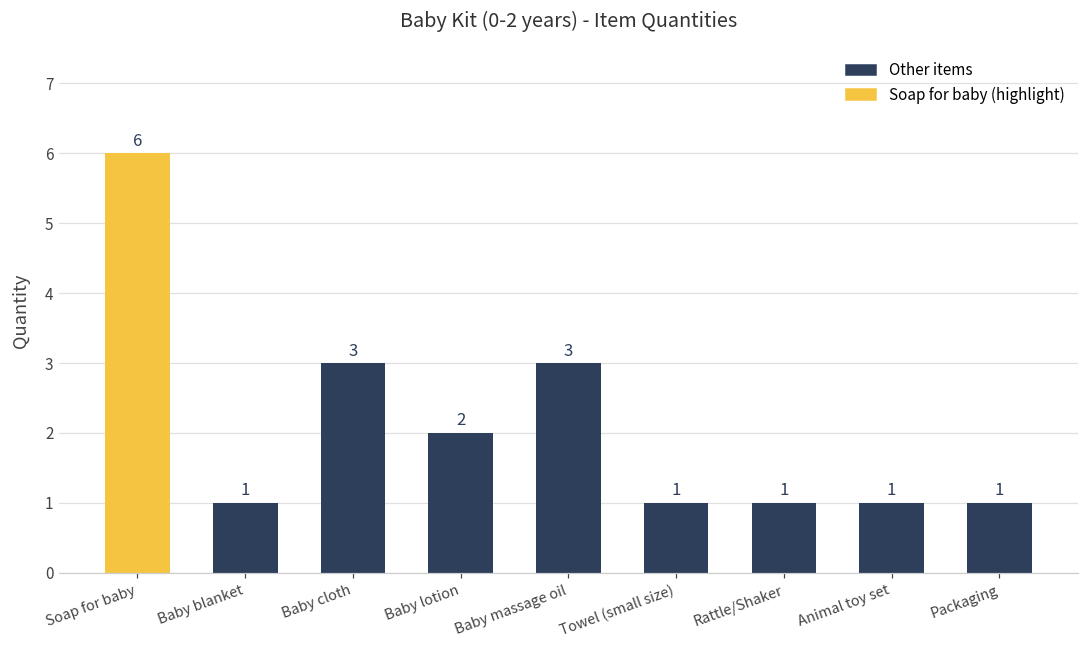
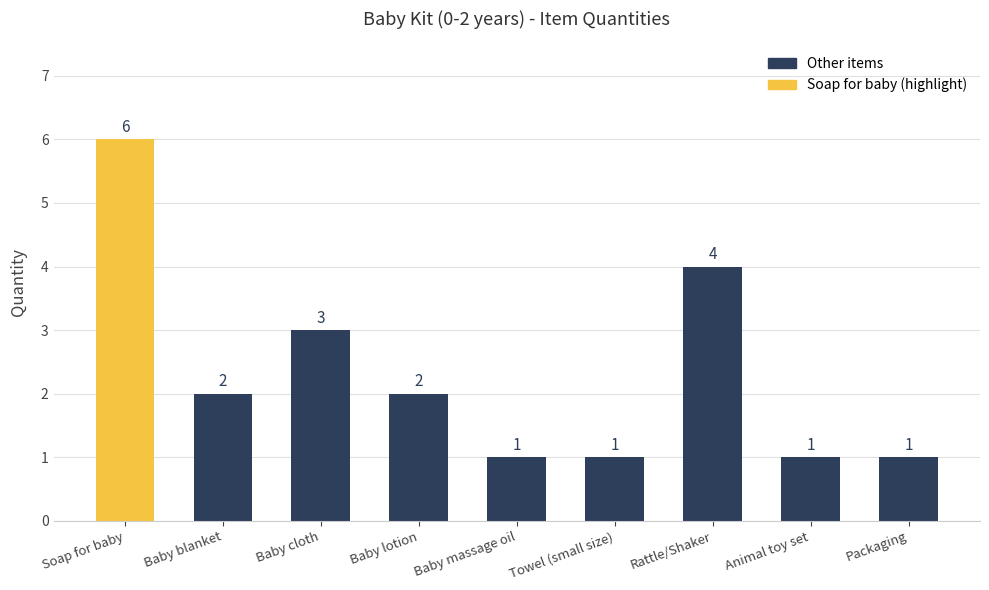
  {
    "Soap for baby": 6,
-   "Baby blanket": 1,
+   "Baby blanket": 2,
    "Baby cloth": 3,
    "Baby lotion": 2,
-   "Baby massage oil": 3,
+   "Baby massage oil": 1,
    "Towel (small size)": 1,
-   "Rattle/Shaker": 1,
+   "Rattle/Shaker": 4,
    "Animal toy set": 1,
    "Packaging": 1
  }
